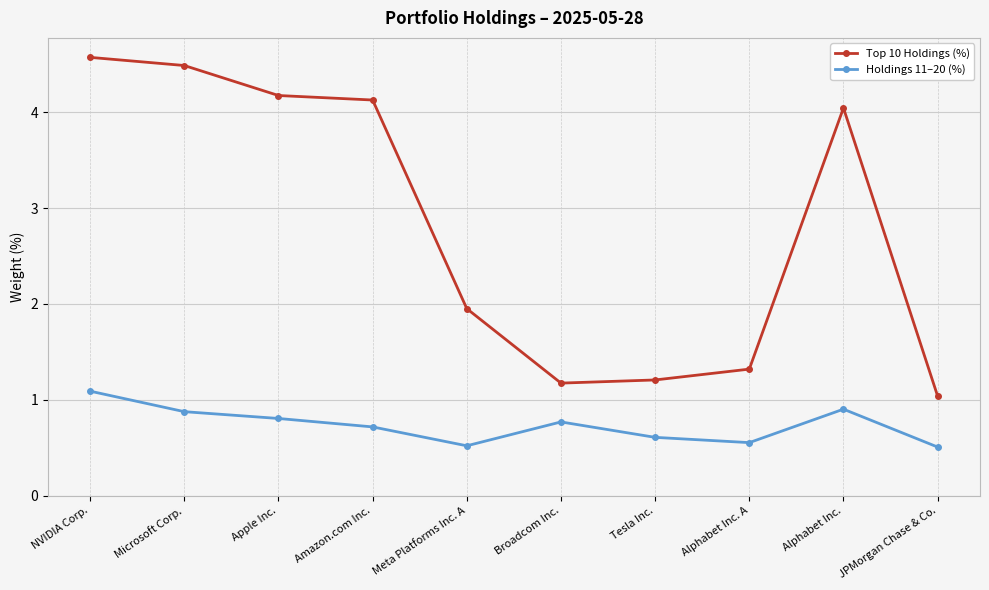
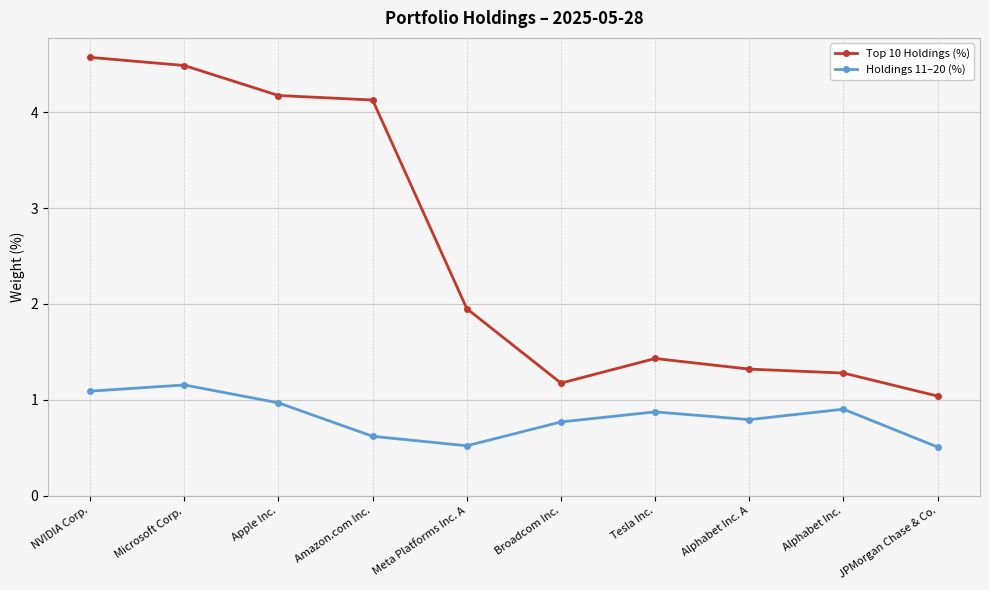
  {
    "Top 10 Holdings (%)": {
      "NVIDIA Corp.": 4.6,
      "Microsoft Corp.": 4.5,
      "Apple Inc.": 4.2,
      "Amazon.com Inc.": 4.1,
      "Meta Platforms Inc. A": 2.0,
      "Broadcom Inc.": 1.2,
-     "Tesla Inc.": 1.2,
+     "Tesla Inc.": 1.4,
      "Alphabet Inc. A": 1.3,
-     "Alphabet Inc.": 4.0,
+     "Alphabet Inc.": 1.3,
      "JPMorgan Chase & Co.": 1.0
    },
    "Holdings 11–20 (%)": {
      "NVIDIA Corp.": 1.1,
-     "Microsoft Corp.": 0.9,
-     "Apple Inc.": 0.8,
-     "Amazon.com Inc.": 0.7,
+     "Microsoft Corp.": 1.2,
+     "Apple Inc.": 1.0,
+     "Amazon.com Inc.": 0.6,
      "Meta Platforms Inc. A": 0.5,
      "Broadcom Inc.": 0.8,
-     "Tesla Inc.": 0.6,
-     "Alphabet Inc. A": 0.6,
+     "Tesla Inc.": 0.9,
+     "Alphabet Inc. A": 0.8,
      "Alphabet Inc.": 0.9,
      "JPMorgan Chase & Co.": 0.5
    }
  }
